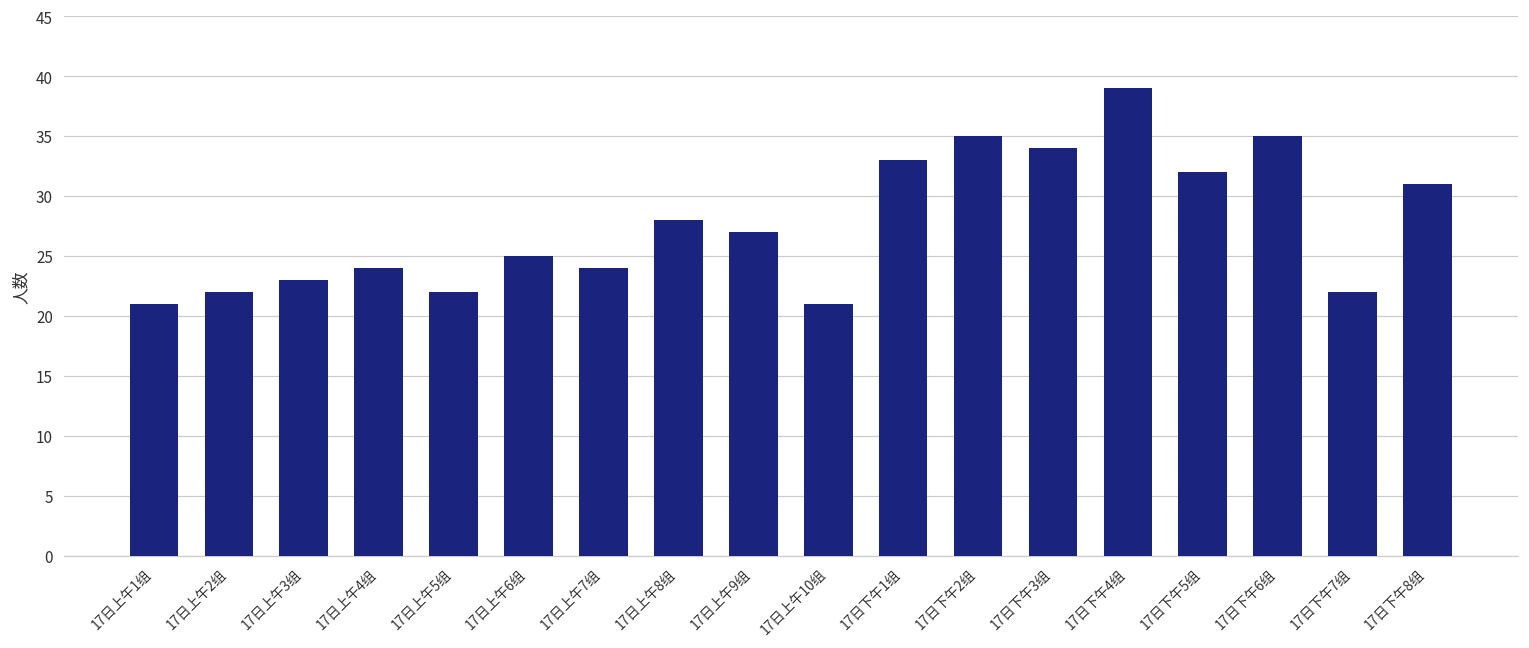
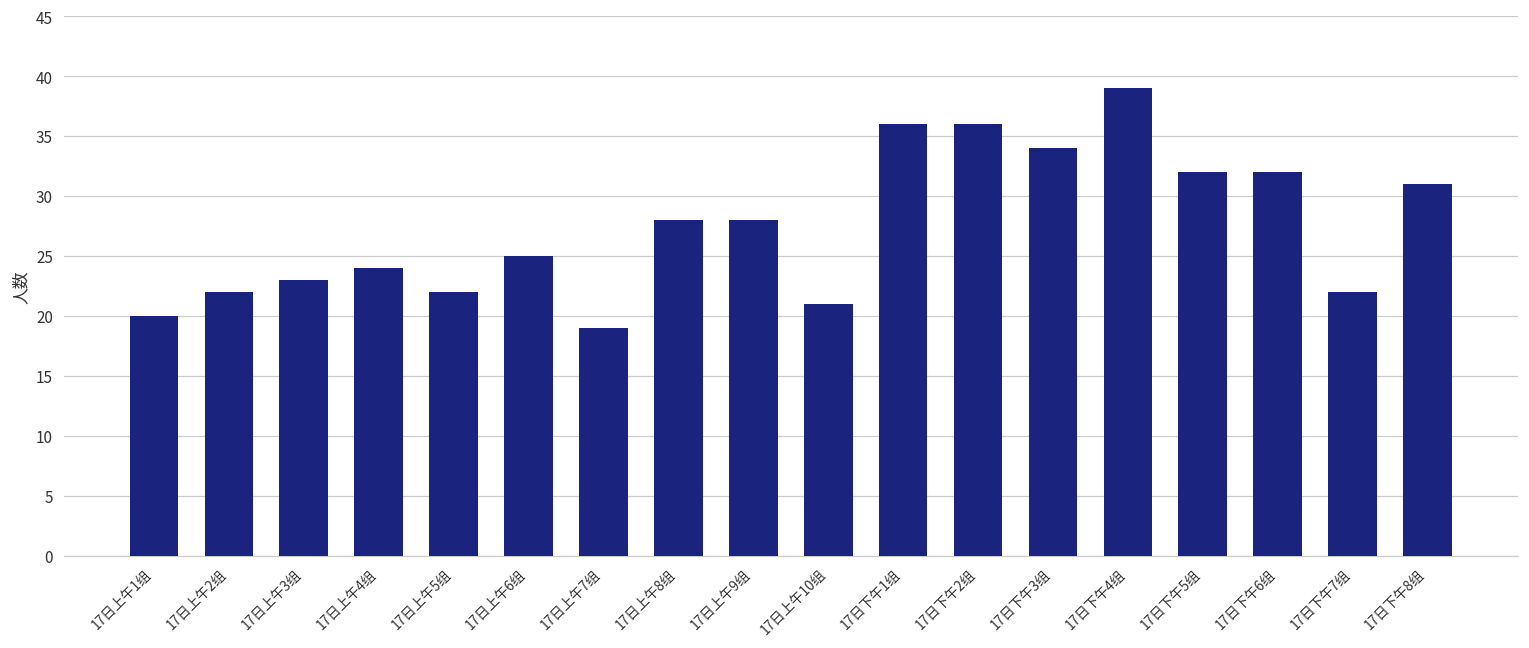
  {
-   "17日上午1组": 21,
+   "17日上午1组": 20,
    "17日上午2组": 22,
    "17日上午3组": 23,
    "17日上午4组": 24,
    "17日上午5组": 22,
    "17日上午6组": 25,
-   "17日上午7组": 24,
+   "17日上午7组": 19,
    "17日上午8组": 28,
-   "17日上午9组": 27,
+   "17日上午9组": 28,
    "17日上午10组": 21,
-   "17日下午1组": 33,
-   "17日下午2组": 35,
+   "17日下午1组": 36,
+   "17日下午2组": 36,
    "17日下午3组": 34,
    "17日下午4组": 39,
    "17日下午5组": 32,
-   "17日下午6组": 35,
+   "17日下午6组": 32,
    "17日下午7组": 22,
    "17日下午8组": 31
  }
